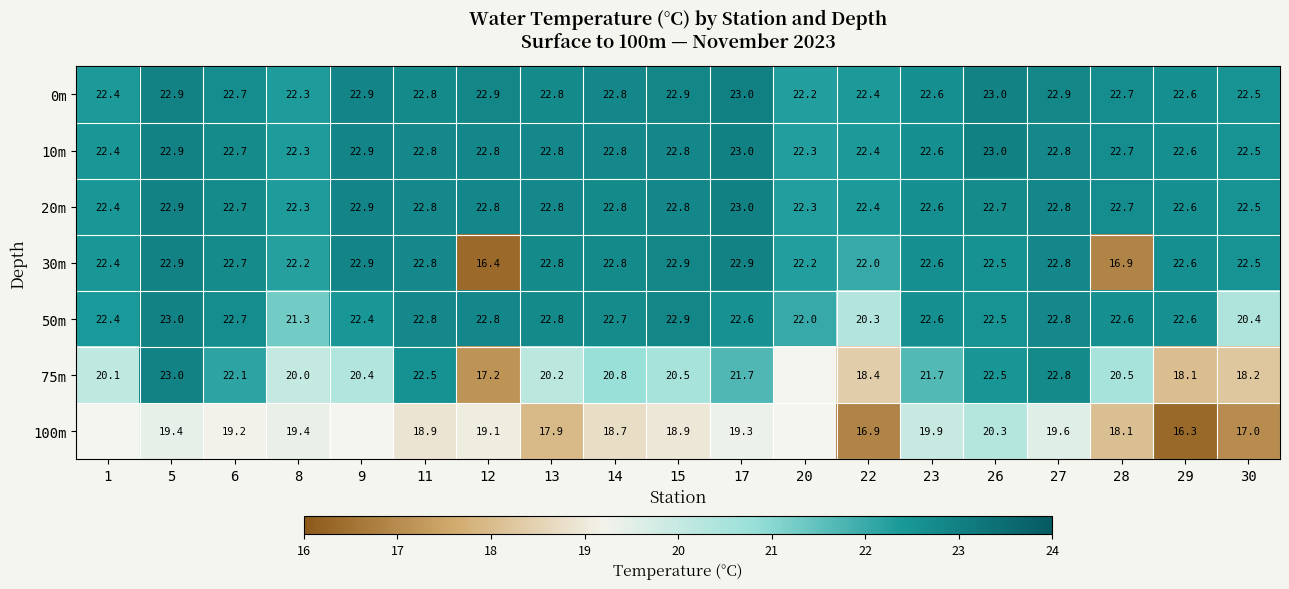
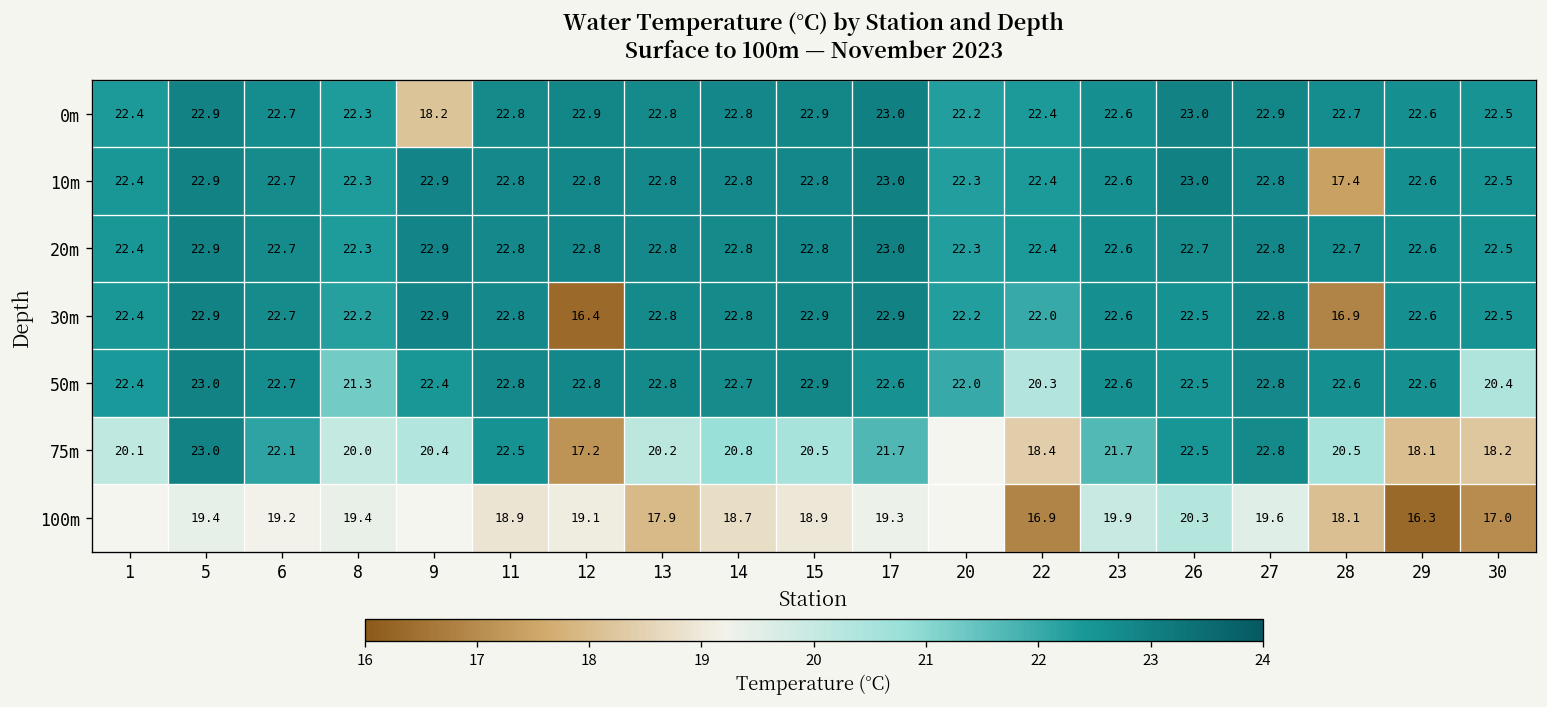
  {
    "0m": {
      "1": 22.4,
      "5": 22.9,
      "6": 22.7,
      "8": 22.3,
-     "9": 22.9,
+     "9": 18.2,
      "11": 22.8,
      "12": 22.9,
      "13": 22.8,
      "14": 22.8,
      "15": 22.9,
      "17": 23.0,
      "20": 22.2,
      "22": 22.4,
      "23": 22.6,
      "26": 23.0,
      "27": 22.9,
      "28": 22.7,
      "29": 22.6,
      "30": 22.5
    },
    "10m": {
      "1": 22.4,
      "5": 22.9,
      "6": 22.7,
      "8": 22.3,
      "9": 22.9,
      "11": 22.8,
      "12": 22.8,
      "13": 22.8,
      "14": 22.8,
      "15": 22.8,
      "17": 23.0,
      "20": 22.3,
      "22": 22.4,
      "23": 22.6,
      "26": 23.0,
      "27": 22.8,
-     "28": 22.7,
+     "28": 17.4,
      "29": 22.6,
      "30": 22.5
    },
    "20m": {
      "1": 22.4,
      "5": 22.9,
      "6": 22.7,
      "8": 22.3,
      "9": 22.9,
      "11": 22.8,
      "12": 22.8,
      "13": 22.8,
      "14": 22.8,
      "15": 22.8,
      "17": 23.0,
      "20": 22.3,
      "22": 22.4,
      "23": 22.6,
      "26": 22.7,
      "27": 22.8,
      "28": 22.7,
      "29": 22.6,
      "30": 22.5
    },
    "30m": {
      "1": 22.4,
      "5": 22.9,
      "6": 22.7,
      "8": 22.2,
      "9": 22.9,
      "11": 22.8,
      "12": 16.4,
      "13": 22.8,
      "14": 22.8,
      "15": 22.9,
      "17": 22.9,
      "20": 22.2,
      "22": 22.0,
      "23": 22.6,
      "26": 22.5,
      "27": 22.8,
      "28": 16.9,
      "29": 22.6,
      "30": 22.5
    },
    "50m": {
      "1": 22.4,
      "5": 23.0,
      "6": 22.7,
      "8": 21.3,
      "9": 22.4,
      "11": 22.8,
      "12": 22.8,
      "13": 22.8,
      "14": 22.7,
      "15": 22.9,
      "17": 22.6,
      "20": 22.0,
      "22": 20.3,
      "23": 22.6,
      "26": 22.5,
      "27": 22.8,
      "28": 22.6,
      "29": 22.6,
      "30": 20.4
    },
    "75m": {
      "1": 20.1,
      "5": 23.0,
      "6": 22.1,
      "8": 20.0,
      "9": 20.4,
      "11": 22.5,
      "12": 17.2,
      "13": 20.2,
      "14": 20.8,
      "15": 20.5,
      "17": 21.7,
      "22": 18.4,
      "23": 21.7,
      "26": 22.5,
      "27": 22.8,
      "28": 20.5,
      "29": 18.1,
      "30": 18.2
    },
    "100m": {
      "5": 19.4,
      "6": 19.2,
      "8": 19.4,
      "11": 18.9,
      "12": 19.1,
      "13": 17.9,
      "14": 18.7,
      "15": 18.9,
      "17": 19.3,
      "22": 16.9,
      "23": 19.9,
      "26": 20.3,
      "27": 19.6,
      "28": 18.1,
      "29": 16.3,
      "30": 17.0
    }
  }
